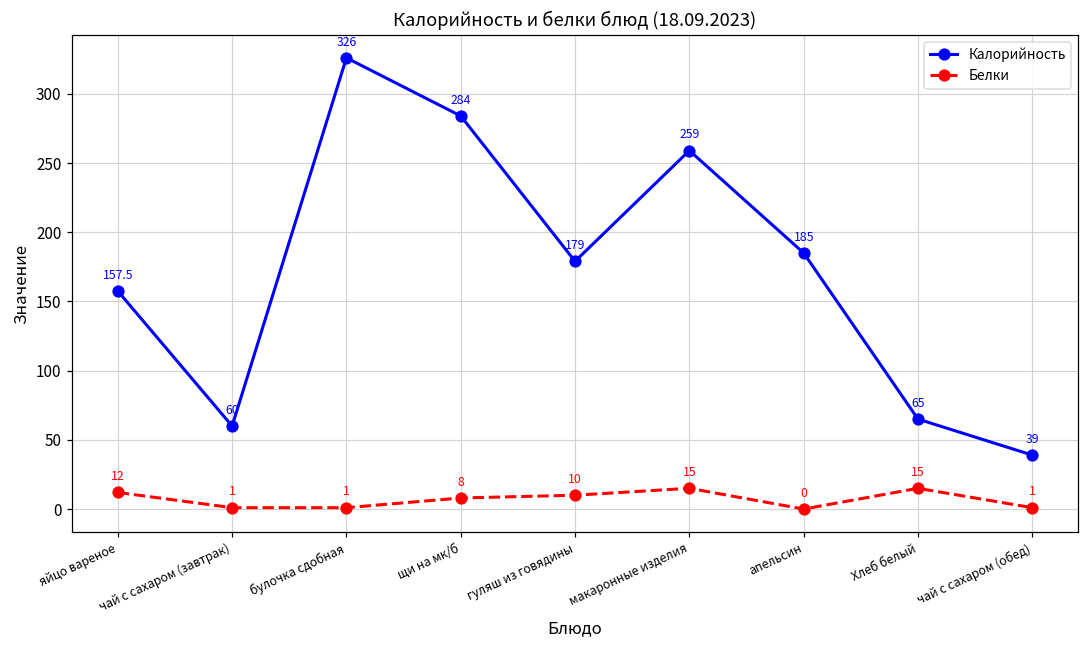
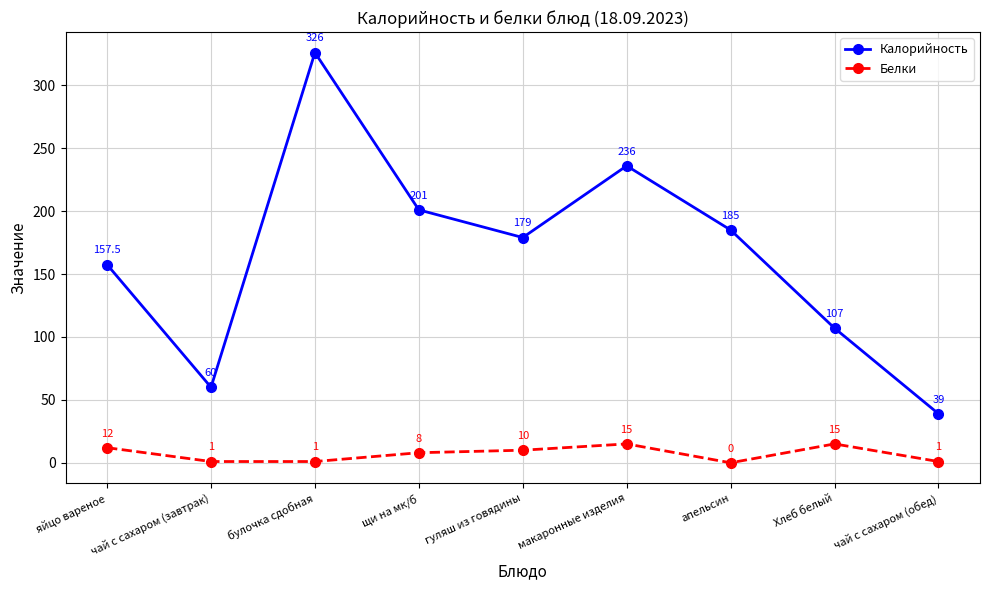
  {
    "Калорийность": {
      "яйцо вареное": 157.5,
      "чай с сахаром (завтрак)": 60,
      "булочка сдобная": 326,
-     "щи на мк/б": 284,
+     "щи на мк/б": 201,
      "гуляш из говядины": 179,
-     "макаронные изделия": 259,
+     "макаронные изделия": 236,
      "апельсин": 185,
-     "Хлеб белый": 65,
+     "Хлеб белый": 107,
      "чай с сахаром (обед)": 39
    },
    "Белки": {
      "яйцо вареное": 12,
      "чай с сахаром (завтрак)": 1,
      "булочка сдобная": 1,
      "щи на мк/б": 8,
      "гуляш из говядины": 10,
      "макаронные изделия": 15,
      "апельсин": 0,
      "Хлеб белый": 15,
      "чай с сахаром (обед)": 1
    }
  }
